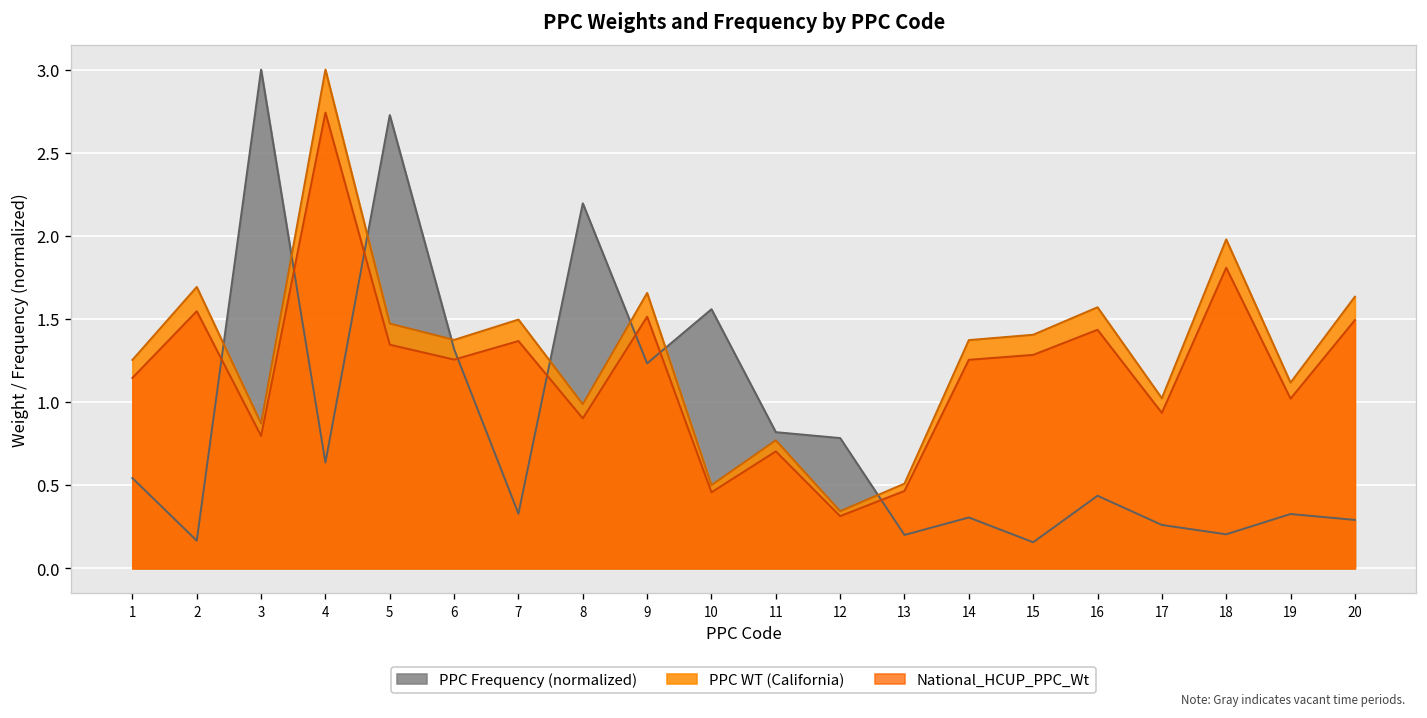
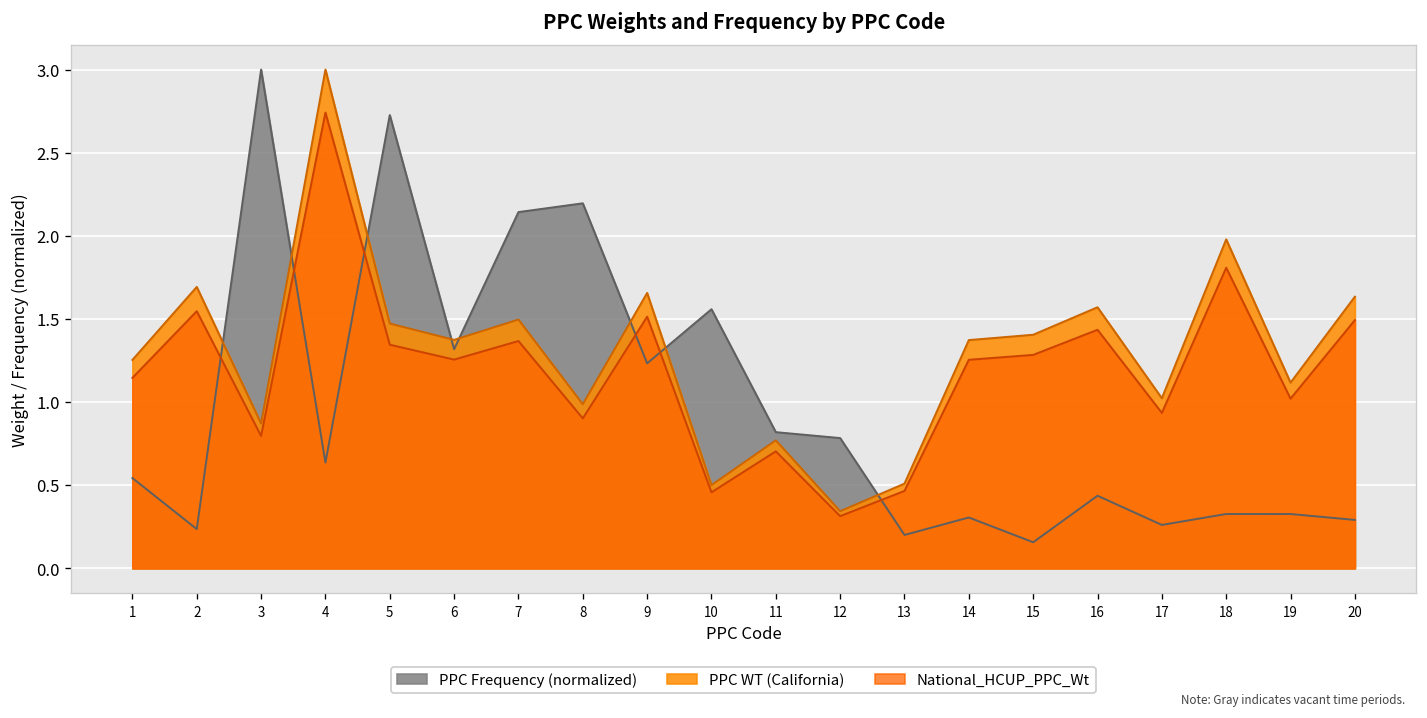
  {
    "PPC Frequency (normalized)": {
      "1": 0.54,
-     "2": 0.17,
+     "2": 0.24,
      "3": 3.00,
      "4": 0.64,
      "5": 2.73,
      "6": 1.32,
-     "7": 0.33,
+     "7": 2.14,
      "8": 2.20,
      "9": 1.23,
      "10": 1.56,
      "11": 0.82,
      "12": 0.78,
      "13": 0.20,
      "14": 0.31,
      "15": 0.16,
      "16": 0.44,
      "17": 0.26,
-     "18": 0.20,
+     "18": 0.33,
      "19": 0.33,
      "20": 0.29
    }
  }
